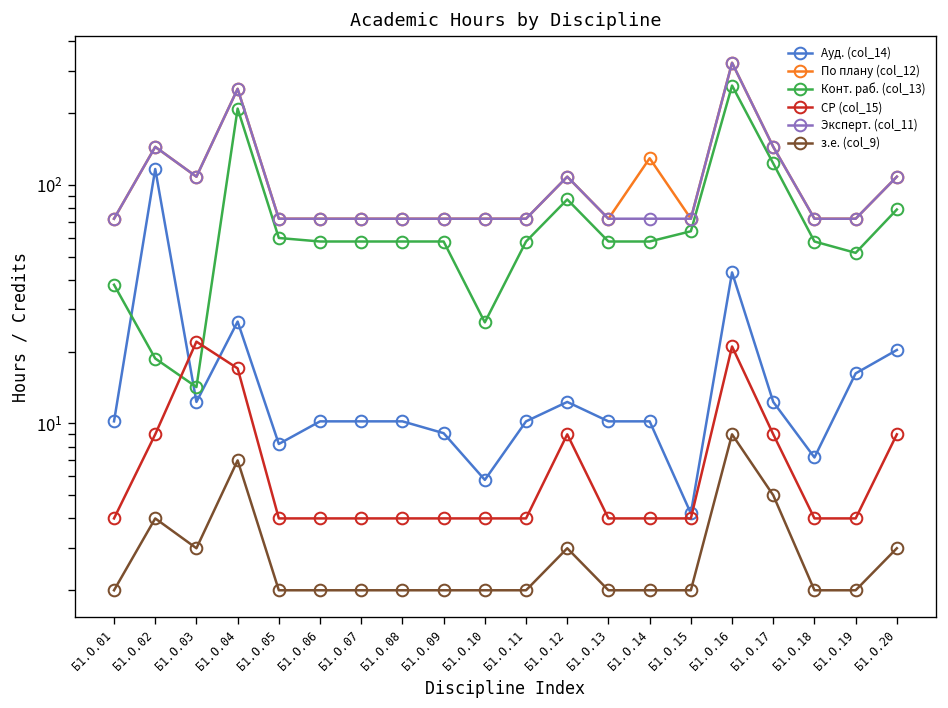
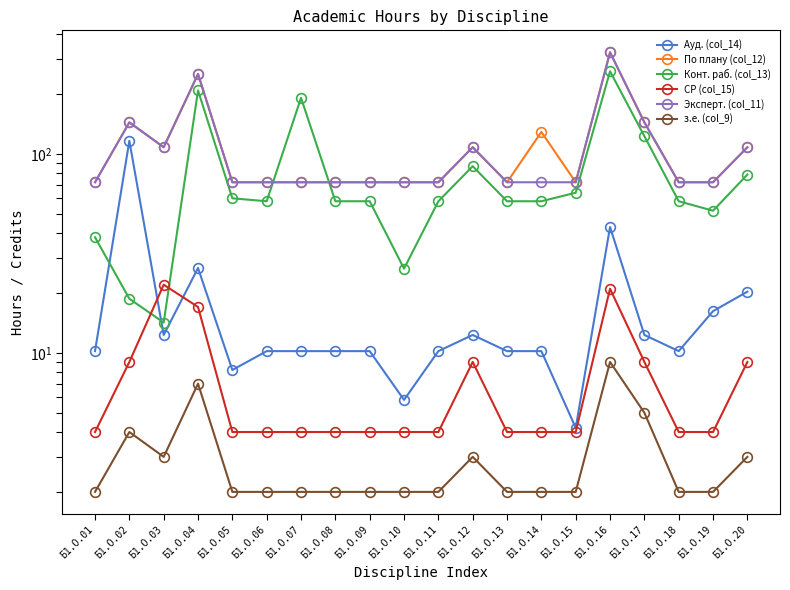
  {
    "Ауд. (col_14)": {
      "Б1.О.01": 10,
      "Б1.О.02": 120,
      "Б1.О.03": 12,
      "Б1.О.04": 27,
      "Б1.О.05": 8.2,
      "Б1.О.06": 10,
      "Б1.О.07": 10,
      "Б1.О.08": 10,
-     "Б1.О.09": 9,
+     "Б1.О.09": 10,
      "Б1.О.10": 5.8,
      "Б1.О.11": 10,
      "Б1.О.12": 12,
      "Б1.О.13": 10,
      "Б1.О.14": 10,
      "Б1.О.15": 4.2,
      "Б1.О.16": 43,
      "Б1.О.17": 12,
-     "Б1.О.18": 7.2,
+     "Б1.О.18": 10,
      "Б1.О.19": 16,
      "Б1.О.20": 20
    },
    "По плану (col_12)": {
      "Б1.О.14": 130
    },
    "Конт. раб. (col_13)": {
      "Б1.О.01": 38,
      "Б1.О.02": 19,
      "Б1.О.03": 14,
      "Б1.О.04": 210,
      "Б1.О.05": 60,
      "Б1.О.06": 58,
-     "Б1.О.07": 58,
+     "Б1.О.07": 190,
      "Б1.О.08": 58,
      "Б1.О.09": 58,
      "Б1.О.10": 27,
      "Б1.О.11": 58,
      "Б1.О.12": 90,
      "Б1.О.13": 58,
      "Б1.О.14": 58,
      "Б1.О.15": 64,
      "Б1.О.16": 260,
      "Б1.О.17": 120,
      "Б1.О.18": 58,
      "Б1.О.19": 52,
      "Б1.О.20": 79
    },
    "СР (col_15)": {
      "Б1.О.01": 4.0,
      "Б1.О.02": 9,
      "Б1.О.03": 22,
      "Б1.О.04": 17,
      "Б1.О.05": 4.0,
      "Б1.О.06": 4.0,
      "Б1.О.07": 4.0,
      "Б1.О.08": 4.0,
      "Б1.О.09": 4.0,
      "Б1.О.10": 4.0,
      "Б1.О.11": 4.0,
      "Б1.О.12": 9,
      "Б1.О.13": 4.0,
      "Б1.О.14": 4.0,
      "Б1.О.15": 4.0,
      "Б1.О.16": 21,
      "Б1.О.17": 9,
      "Б1.О.18": 4.0,
      "Б1.О.19": 4.0,
      "Б1.О.20": 9
    },
    "Эксперт. (col_11)": {
      "Б1.О.14": 72
    },
    "з.е. (col_9)": {
      "Б1.О.01": 2.0,
      "Б1.О.02": 4.0,
      "Б1.О.03": 3.0,
      "Б1.О.04": 7.0,
      "Б1.О.05": 2.0,
      "Б1.О.06": 2.0,
      "Б1.О.07": 2.0,
      "Б1.О.08": 2.0,
      "Б1.О.09": 2.0,
      "Б1.О.10": 2.0,
      "Б1.О.11": 2.0,
      "Б1.О.12": 3.0,
      "Б1.О.13": 2.0,
      "Б1.О.14": 2.0,
      "Б1.О.15": 2.0,
      "Б1.О.16": 9,
      "Б1.О.17": 5.0,
      "Б1.О.18": 2.0,
      "Б1.О.19": 2.0,
      "Б1.О.20": 3.0
    }
  }
